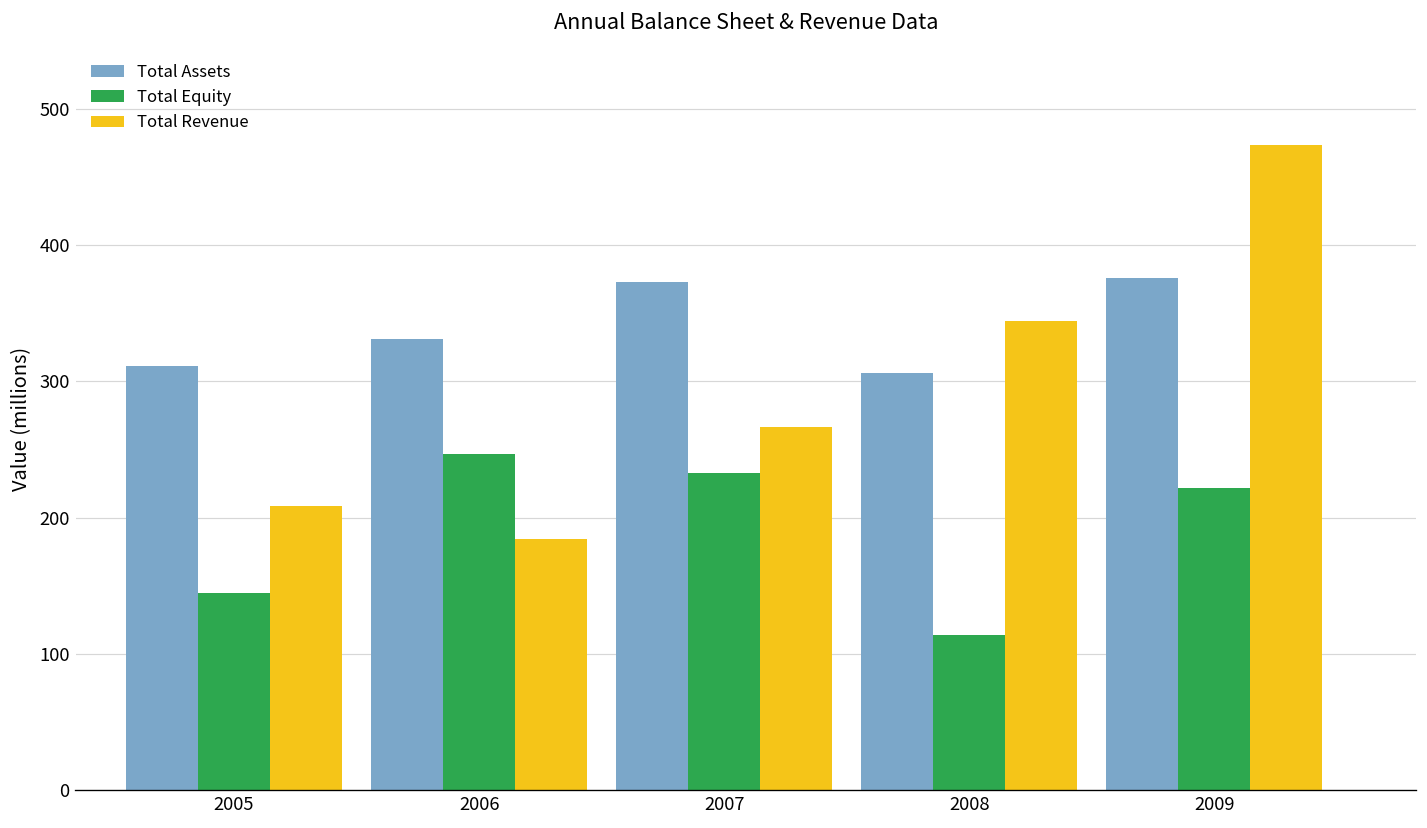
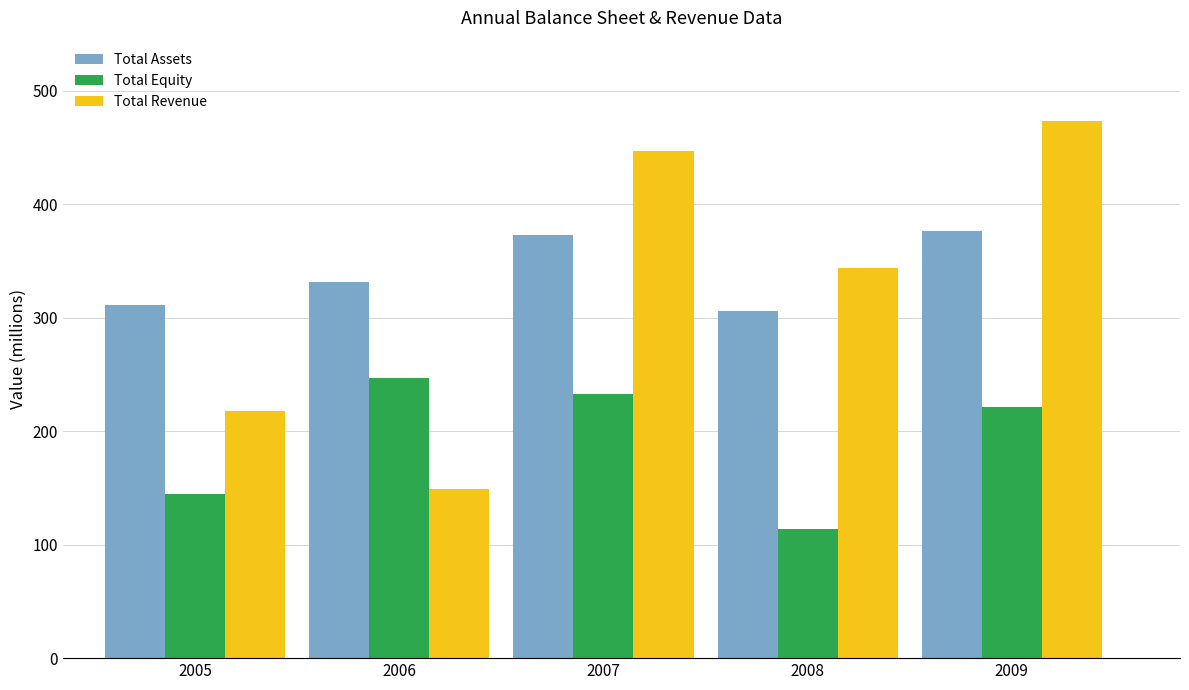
  {
    "Total Assets": {
      "2005": 311,
      "2006": 331,
      "2007": 373,
      "2008": 306,
      "2009": 376
    },
    "Total Equity": {
      "2005": 145,
      "2006": 247,
      "2007": 233,
      "2008": 114,
      "2009": 221
    },
    "Total Revenue": {
-     "2005": 208,
-     "2006": 185,
-     "2007": 267,
+     "2005": 218,
+     "2006": 149,
+     "2007": 447,
      "2008": 344,
      "2009": 473
    }
  }
